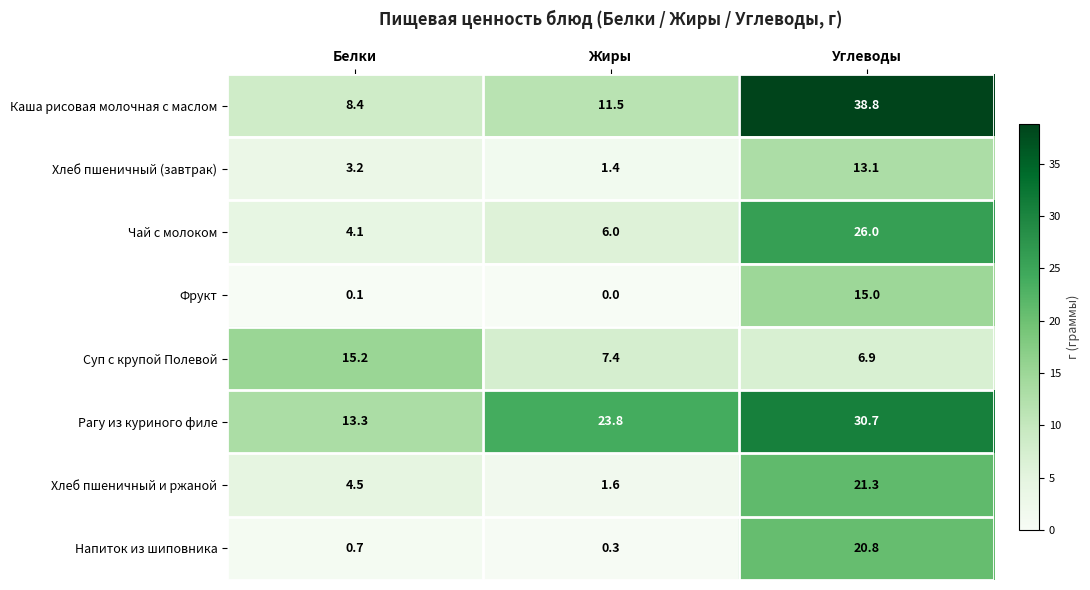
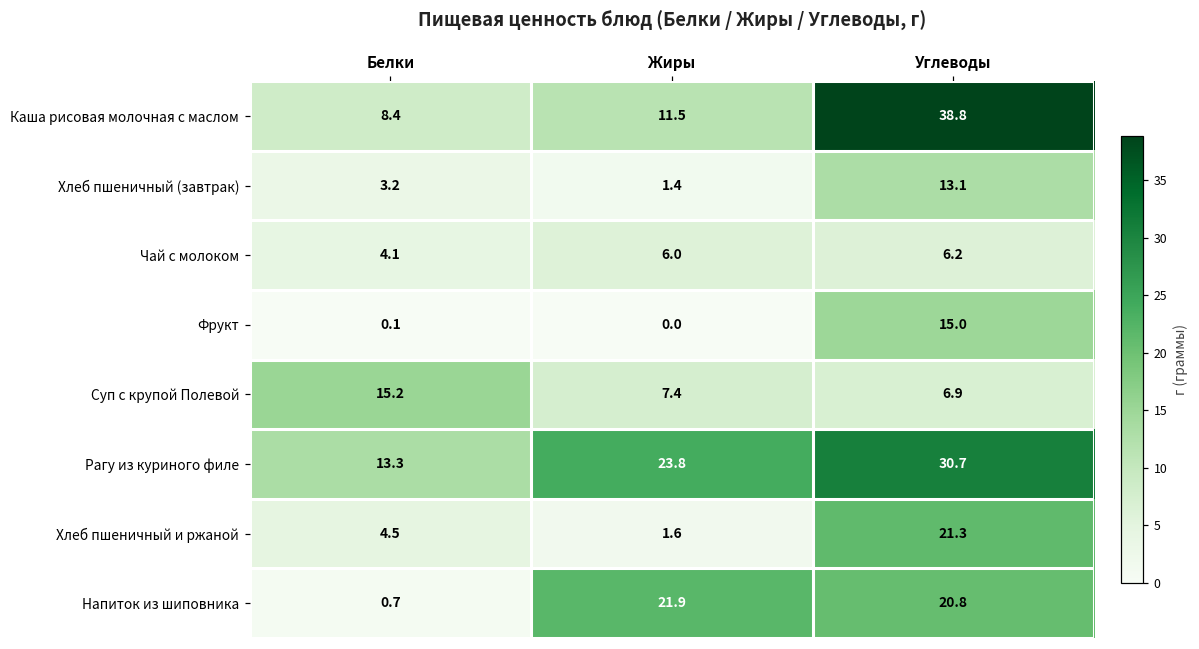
  {
    "Каша рисовая молочная с маслом": {
      "Белки": 8.4,
      "Жиры": 11.5,
      "Углеводы": 38.8
    },
    "Хлеб пшеничный (завтрак)": {
      "Белки": 3.2,
      "Жиры": 1.4,
      "Углеводы": 13.1
    },
    "Чай с молоком": {
      "Белки": 4.1,
      "Жиры": 6.0,
-     "Углеводы": 26.0
+     "Углеводы": 6.2
    },
    "Фрукт": {
      "Белки": 0.1,
      "Жиры": 0.0,
      "Углеводы": 15.0
    },
    "Суп с крупой Полевой": {
      "Белки": 15.2,
      "Жиры": 7.4,
      "Углеводы": 6.9
    },
    "Рагу из куриного филе": {
      "Белки": 13.3,
      "Жиры": 23.8,
      "Углеводы": 30.7
    },
    "Хлеб пшеничный и ржаной": {
      "Белки": 4.5,
      "Жиры": 1.6,
      "Углеводы": 21.3
    },
    "Напиток из шиповника": {
      "Белки": 0.7,
-     "Жиры": 0.3,
+     "Жиры": 21.9,
      "Углеводы": 20.8
    }
  }
